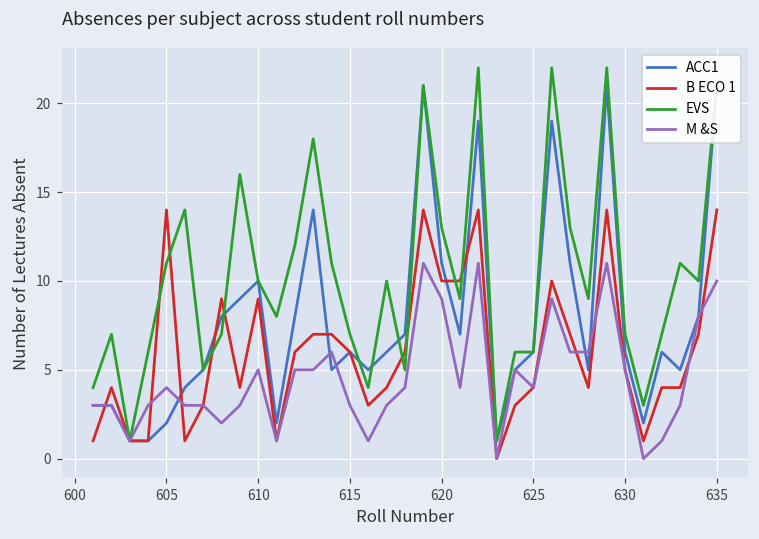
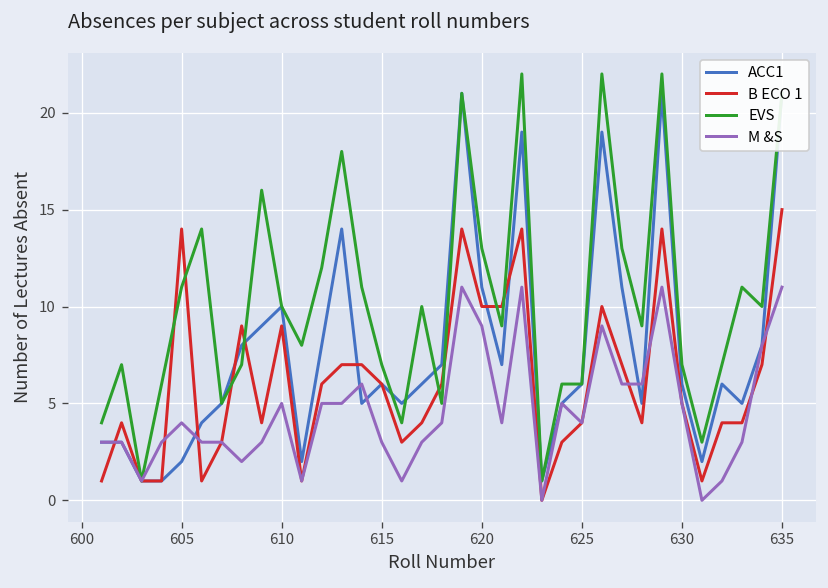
  {
    "ACC1": {
      "605": 2,
      "620": 11,
      "630": 6
    },
    "B ECO 1": {
      "605": 14,
      "610": 9,
      "620": 10,
-     "635": 14
+     "635": 15
    },
    "EVS": {
      "605": 11,
      "615": 7,
      "620": 13,
      "630": 7
    },
    "M &S": {
      "605": 4,
      "610": 5,
      "615": 3,
      "620": 9,
-     "635": 10
+     "635": 11
    }
  }
